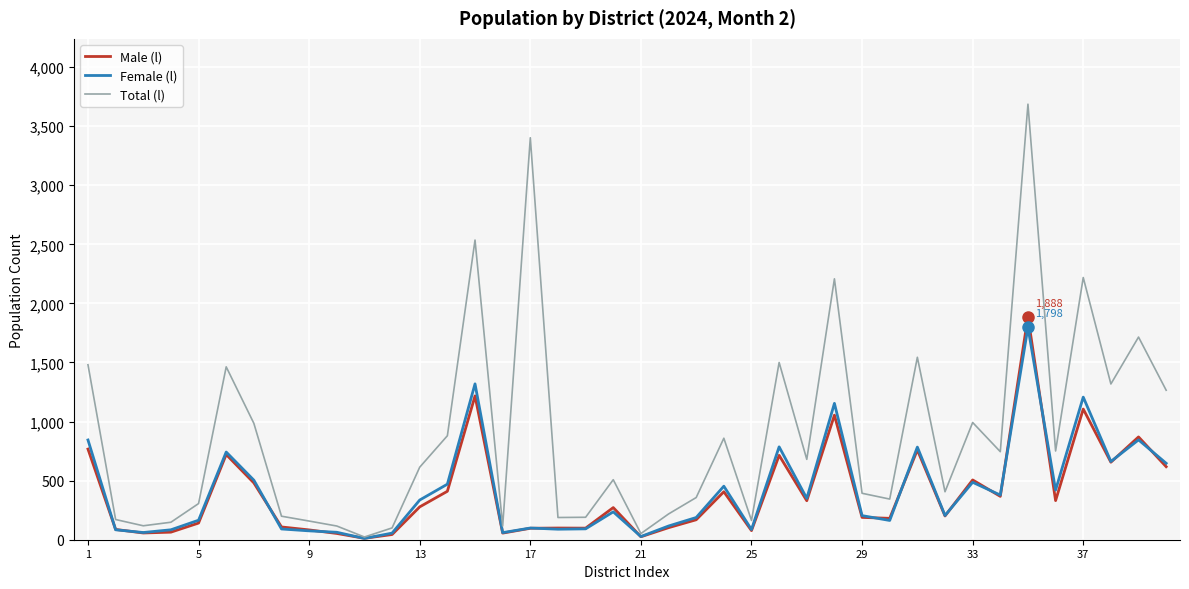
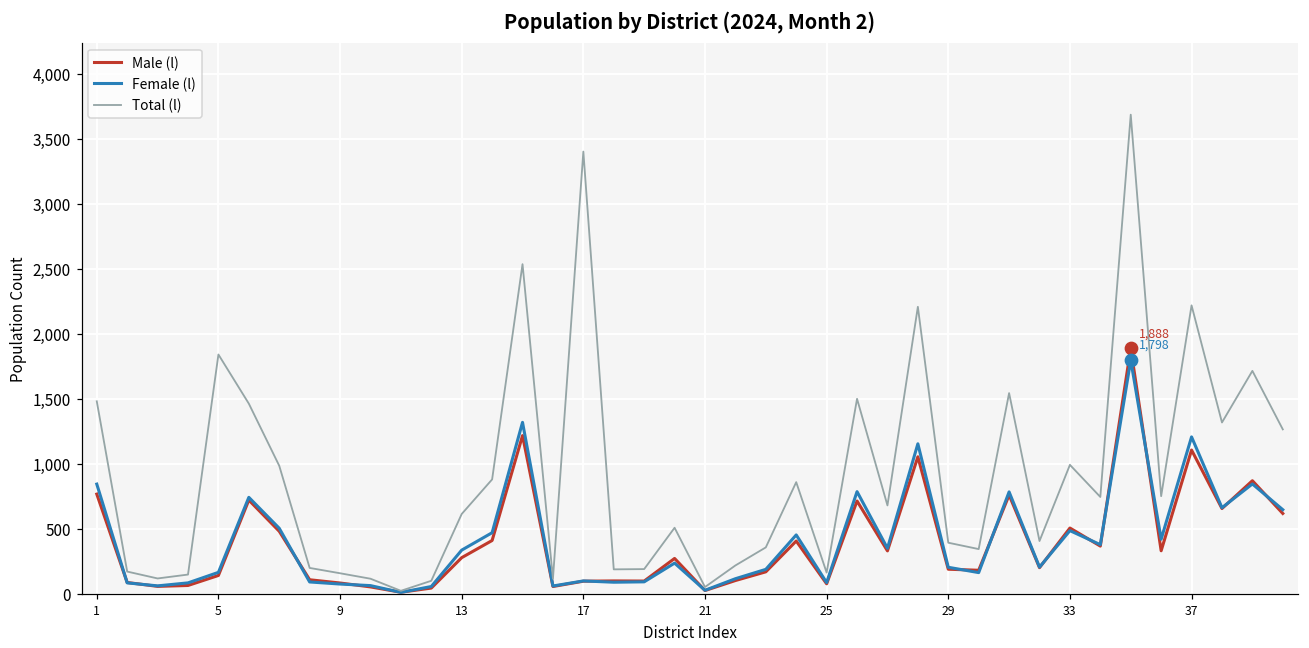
  {
    "Total (l)": {
      "1": "1,480",
-     "5": "310",
+     "5": "1,840",
      "9": "160",
      "13": "610",
      "17": "3,400",
      "21": "50",
      "25": "160",
      "29": "390",
      "33": "990",
      "37": "2,220"
    }
  }
